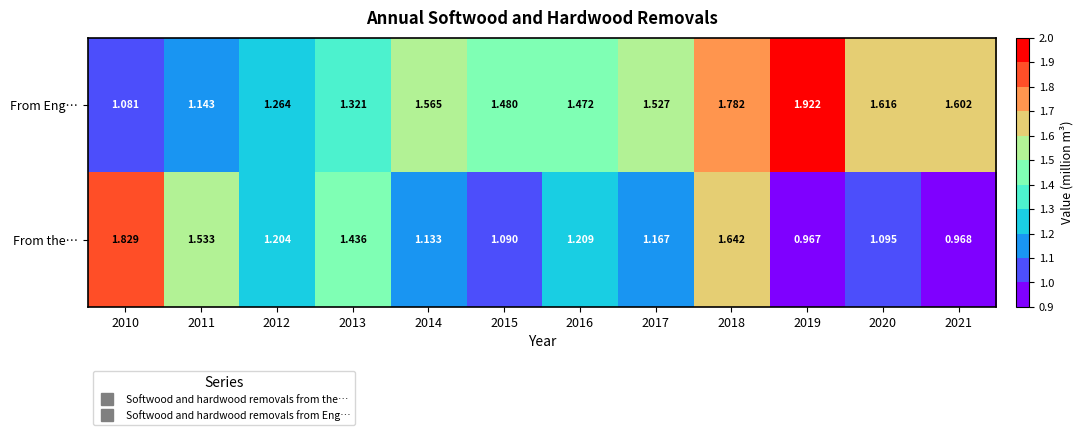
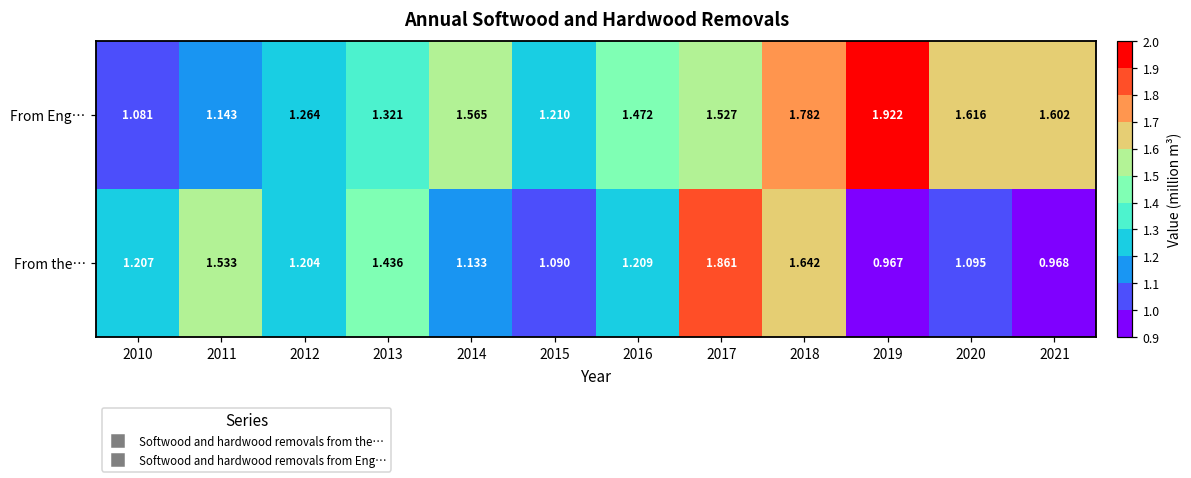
  {
    "From Eng…": {
      "2010": 1.081,
      "2011": 1.143,
      "2012": 1.264,
      "2013": 1.321,
      "2014": 1.565,
-     "2015": 1.480,
+     "2015": 1.210,
      "2016": 1.472,
      "2017": 1.527,
      "2018": 1.782,
      "2019": 1.922,
      "2020": 1.616,
      "2021": 1.602
    },
    "From the…": {
-     "2010": 1.829,
+     "2010": 1.207,
      "2011": 1.533,
      "2012": 1.204,
      "2013": 1.436,
      "2014": 1.133,
      "2015": 1.090,
      "2016": 1.209,
-     "2017": 1.167,
+     "2017": 1.861,
      "2018": 1.642,
      "2019": 0.967,
      "2020": 1.095,
      "2021": 0.968
    }
  }
